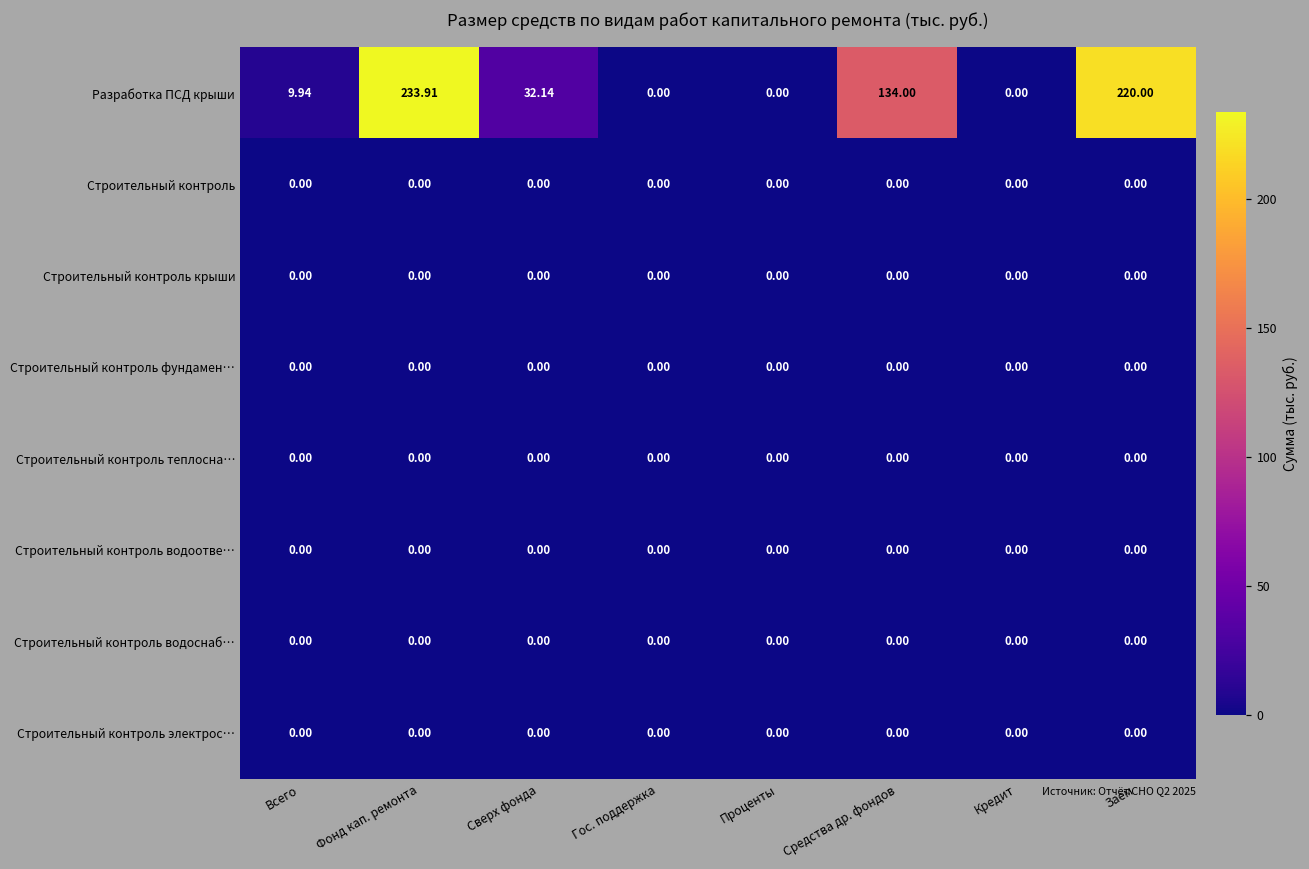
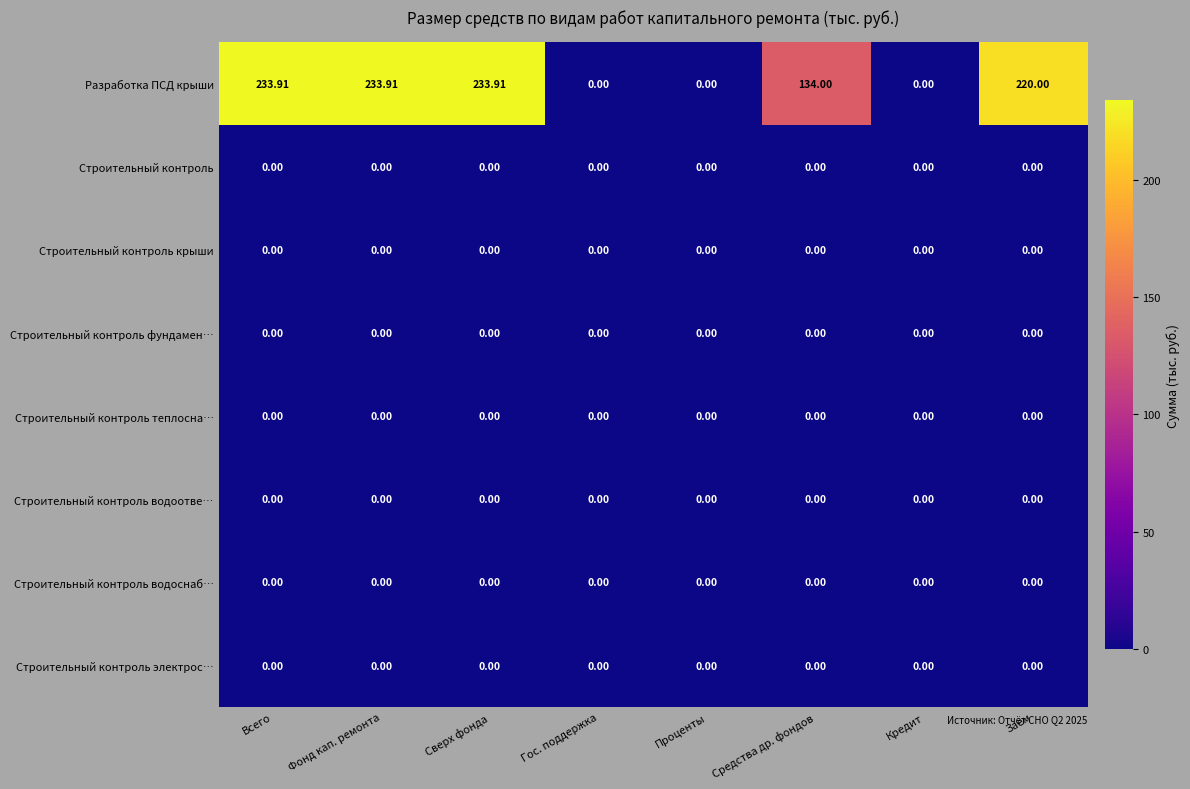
  {
    "Разработка ПСД крыши": {
-     "Всего": 9.94,
+     "Всего": 233.91,
      "Фонд кап. ремонта": 233.91,
-     "Сверх фонда": 32.14,
+     "Сверх фонда": 233.91,
      "Гос. поддержка": 0.00,
      "Проценты": 0.00,
      "Средства др. фондов": 134.00,
      "Кредит": 0.00,
      "Заем": 220.00
    },
    "Строительный контроль": {
      "Всего": 0.00,
      "Фонд кап. ремонта": 0.00,
      "Сверх фонда": 0.00,
      "Гос. поддержка": 0.00,
      "Проценты": 0.00,
      "Средства др. фондов": 0.00,
      "Кредит": 0.00,
      "Заем": 0.00
    },
    "Строительный контроль крыши": {
      "Всего": 0.00,
      "Фонд кап. ремонта": 0.00,
      "Сверх фонда": 0.00,
      "Гос. поддержка": 0.00,
      "Проценты": 0.00,
      "Средства др. фондов": 0.00,
      "Кредит": 0.00,
      "Заем": 0.00
    },
    "Строительный контроль фундамен…": {
      "Всего": 0.00,
      "Фонд кап. ремонта": 0.00,
      "Сверх фонда": 0.00,
      "Гос. поддержка": 0.00,
      "Проценты": 0.00,
      "Средства др. фондов": 0.00,
      "Кредит": 0.00,
      "Заем": 0.00
    },
    "Строительный контроль теплосна…": {
      "Всего": 0.00,
      "Фонд кап. ремонта": 0.00,
      "Сверх фонда": 0.00,
      "Гос. поддержка": 0.00,
      "Проценты": 0.00,
      "Средства др. фондов": 0.00,
      "Кредит": 0.00,
      "Заем": 0.00
    },
    "Строительный контроль водоотве…": {
      "Всего": 0.00,
      "Фонд кап. ремонта": 0.00,
      "Сверх фонда": 0.00,
      "Гос. поддержка": 0.00,
      "Проценты": 0.00,
      "Средства др. фондов": 0.00,
      "Кредит": 0.00,
      "Заем": 0.00
    },
    "Строительный контроль водоснаб…": {
      "Всего": 0.00,
      "Фонд кап. ремонта": 0.00,
      "Сверх фонда": 0.00,
      "Гос. поддержка": 0.00,
      "Проценты": 0.00,
      "Средства др. фондов": 0.00,
      "Кредит": 0.00,
      "Заем": 0.00
    },
    "Строительный контроль электрос…": {
      "Всего": 0.00,
      "Фонд кап. ремонта": 0.00,
      "Сверх фонда": 0.00,
      "Гос. поддержка": 0.00,
      "Проценты": 0.00,
      "Средства др. фондов": 0.00,
      "Кредит": 0.00,
      "Заем": 0.00
    }
  }
